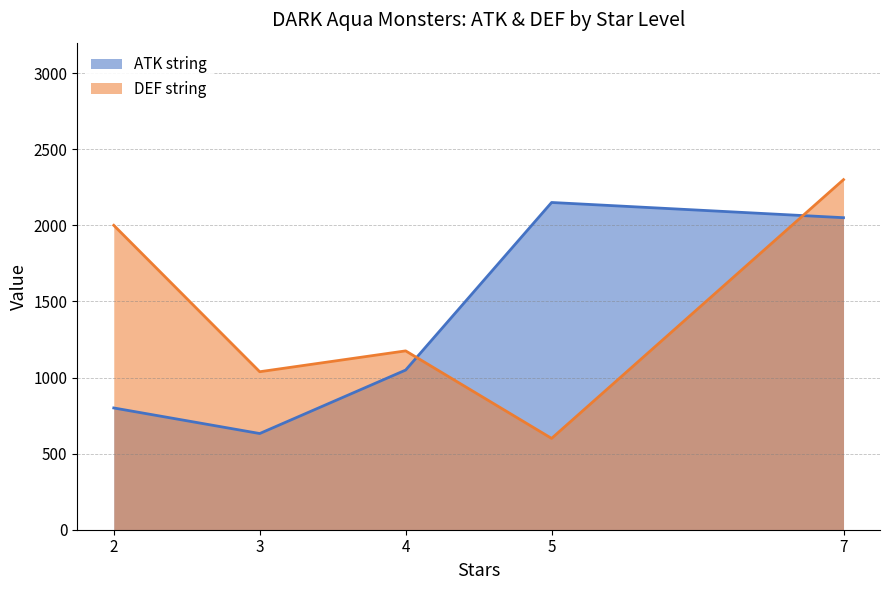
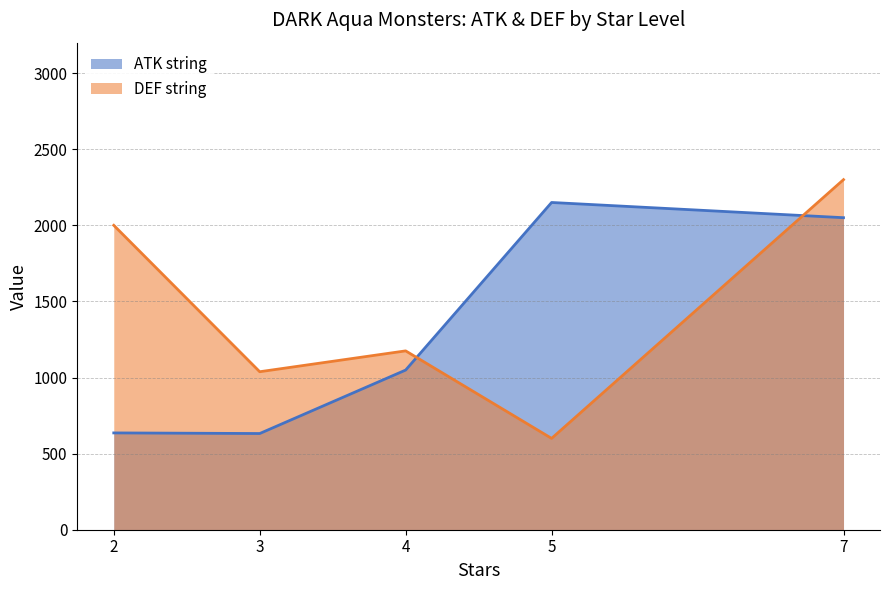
  {
    "ATK string": {
-     "2": 800,
+     "2": 640,
      "3": 630,
      "4": 1050,
      "5": 2150,
      "7": 2050
    },
    "DEF string": {
      "2": 2000,
      "3": 1040,
      "4": 1180,
      "5": 600,
      "7": 2300
    }
  }
